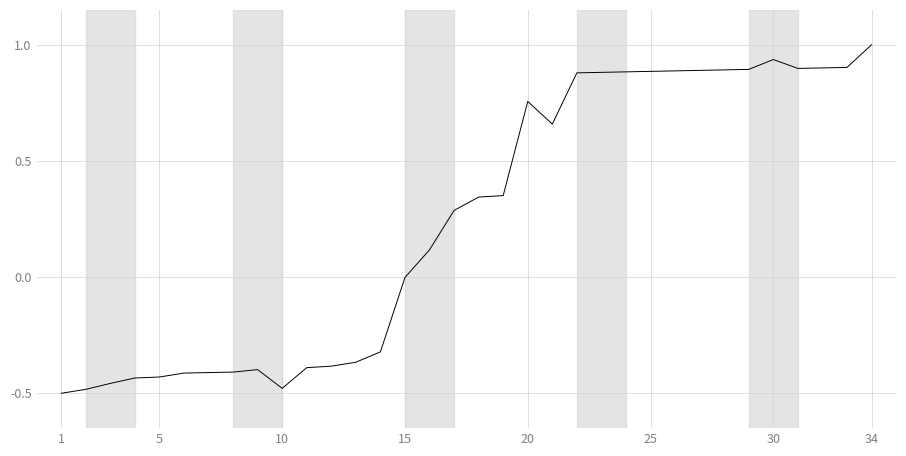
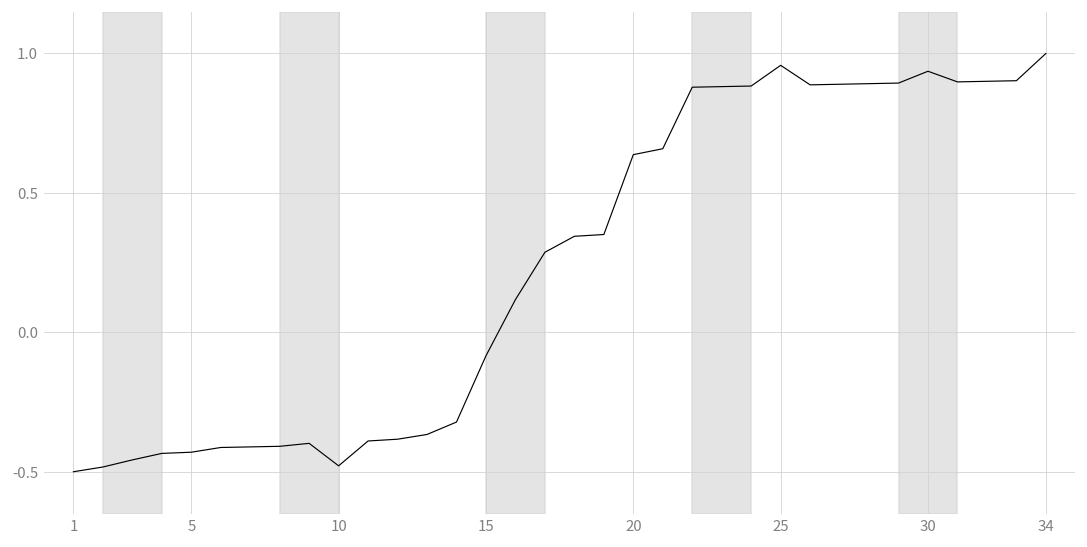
  {
    "1": -0.50,
    "5": -0.43,
    "10": -0.48,
-   "15": 0.00,
-   "20": 0.76,
-   "25": 0.89,
+   "15": -0.08,
+   "20": 0.64,
+   "25": 0.96,
    "30": 0.94,
    "34": 1.00
  }
